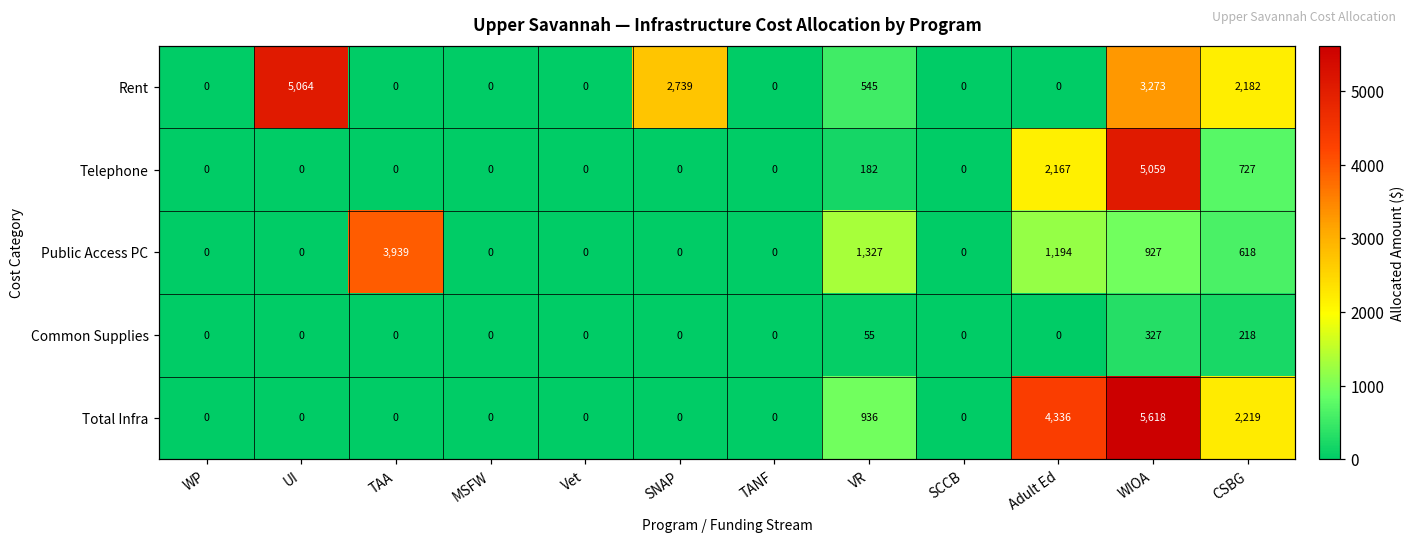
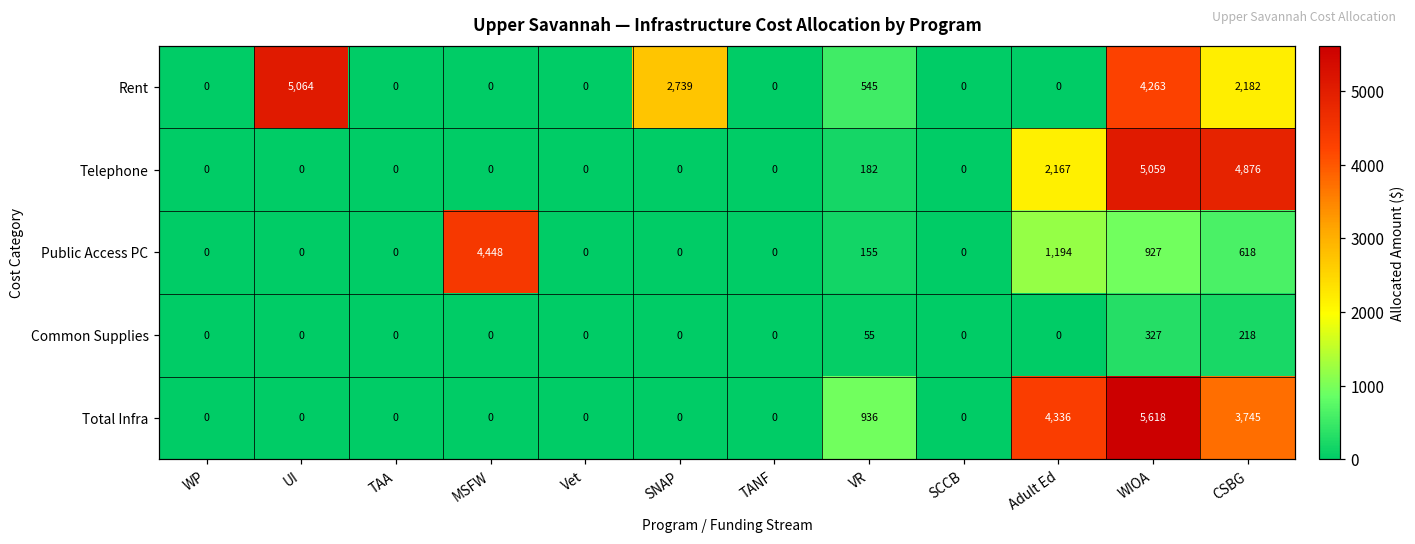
  {
    "Rent": {
      "WP": "0",
      "UI": "5,064",
      "TAA": "0",
      "MSFW": "0",
      "Vet": "0",
      "SNAP": "2,739",
      "TANF": "0",
      "VR": "545",
      "SCCB": "0",
      "Adult Ed": "0",
-     "WIOA": "3,273",
+     "WIOA": "4,263",
      "CSBG": "2,182"
    },
    "Telephone": {
      "WP": "0",
      "UI": "0",
      "TAA": "0",
      "MSFW": "0",
      "Vet": "0",
      "SNAP": "0",
      "TANF": "0",
      "VR": "182",
      "SCCB": "0",
      "Adult Ed": "2,167",
      "WIOA": "5,059",
-     "CSBG": "727"
+     "CSBG": "4,876"
    },
    "Public Access PC": {
      "WP": "0",
      "UI": "0",
-     "TAA": "3,939",
-     "MSFW": "0",
+     "TAA": "0",
+     "MSFW": "4,448",
      "Vet": "0",
      "SNAP": "0",
      "TANF": "0",
-     "VR": "1,327",
+     "VR": "155",
      "SCCB": "0",
      "Adult Ed": "1,194",
      "WIOA": "927",
      "CSBG": "618"
    },
    "Common Supplies": {
      "WP": "0",
      "UI": "0",
      "TAA": "0",
      "MSFW": "0",
      "Vet": "0",
      "SNAP": "0",
      "TANF": "0",
      "VR": "55",
      "SCCB": "0",
      "Adult Ed": "0",
      "WIOA": "327",
      "CSBG": "218"
    },
    "Total Infra": {
      "WP": "0",
      "UI": "0",
      "TAA": "0",
      "MSFW": "0",
      "Vet": "0",
      "SNAP": "0",
      "TANF": "0",
      "VR": "936",
      "SCCB": "0",
      "Adult Ed": "4,336",
      "WIOA": "5,618",
-     "CSBG": "2,219"
+     "CSBG": "3,745"
    }
  }
